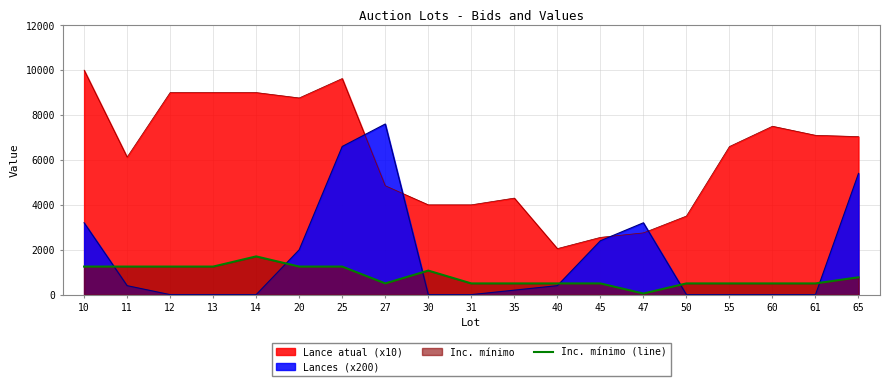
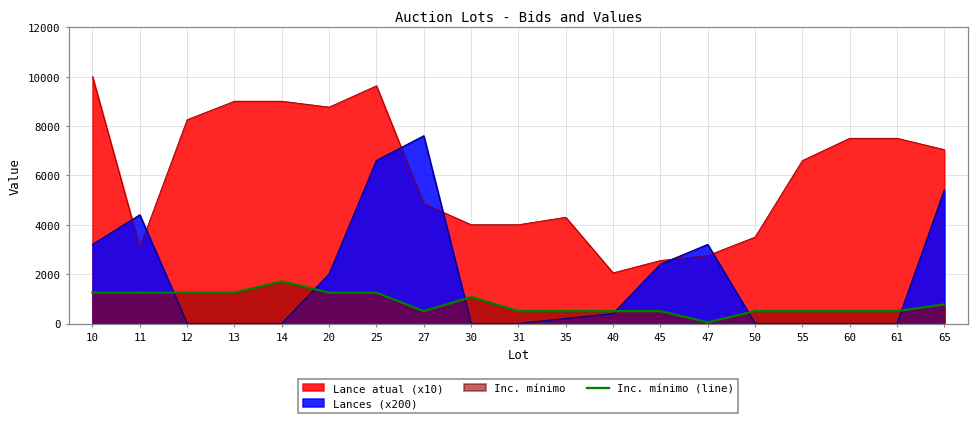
  {
    "Lance atual (x10)": {
      "10": 10000,
-     "11": 6100,
-     "12": 9000,
+     "11": 3100,
+     "12": 8300,
      "13": 9000,
      "14": 9000,
      "20": 8800,
      "25": 9600,
      "27": 4900,
      "30": 4000,
      "31": 4000,
      "35": 4300,
      "40": 2100,
      "45": 2600,
      "47": 2800,
      "50": 3500,
      "55": 6600,
      "60": 7500,
-     "61": 7100,
+     "61": 7500,
      "65": 7000
    },
    "Lances (x200)": {
      "10": 3200,
-     "11": 400,
+     "11": 4400,
      "12": 0,
      "13": 0,
      "14": 0,
      "20": 2000,
      "25": 6600,
      "27": 7600,
      "30": 0,
      "31": 0,
      "35": 200,
      "45": 2400,
      "47": 3200,
      "50": 0,
      "55": 0,
      "60": 0,
      "61": 0,
      "65": 5400
    },
    "Inc. mínimo": {
      "10": 1300,
      "11": 1300,
      "12": 1300,
      "13": 1300,
      "14": 1700,
      "20": 1300,
      "25": 1300,
      "27": 500,
      "30": 1100,
      "31": 500,
      "35": 500,
      "45": 500,
      "47": 0,
      "50": 500,
      "55": 500,
      "60": 500,
      "61": 500,
      "65": 800
    }
  }
